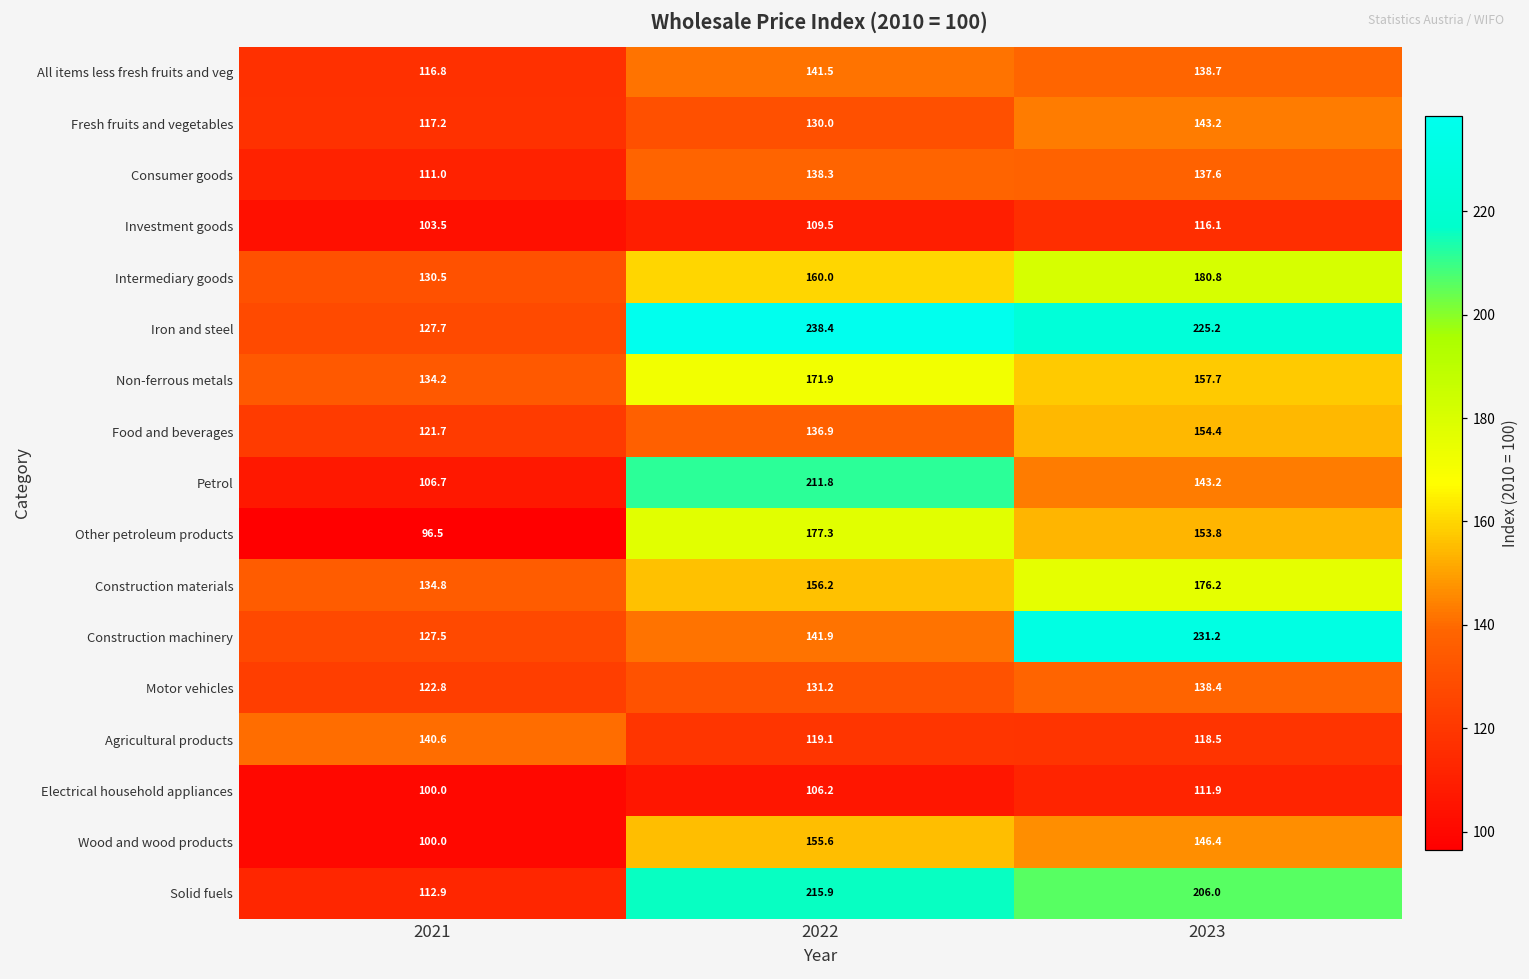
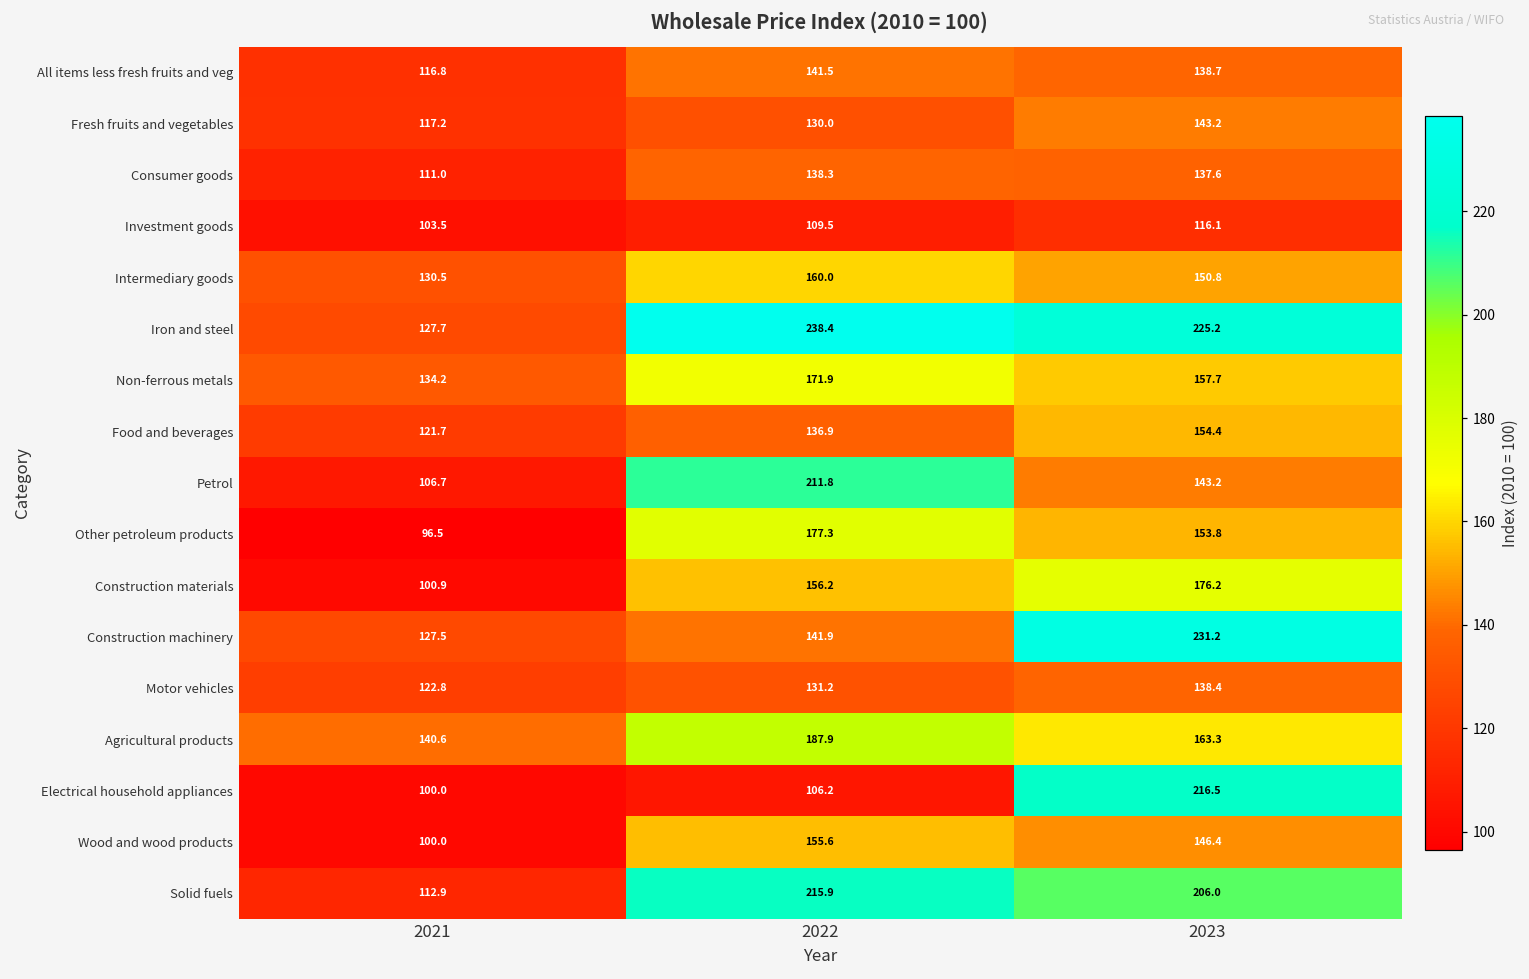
  {
    "All items less fresh fruits and veg": {
      "2021": 116.8,
      "2022": 141.5,
      "2023": 138.7
    },
    "Fresh fruits and vegetables": {
      "2021": 117.2,
      "2022": 130.0,
      "2023": 143.2
    },
    "Consumer goods": {
      "2021": 111.0,
      "2022": 138.3,
      "2023": 137.6
    },
    "Investment goods": {
      "2021": 103.5,
      "2022": 109.5,
      "2023": 116.1
    },
    "Intermediary goods": {
      "2021": 130.5,
      "2022": 160.0,
-     "2023": 180.8
+     "2023": 150.8
    },
    "Iron and steel": {
      "2021": 127.7,
      "2022": 238.4,
      "2023": 225.2
    },
    "Non-ferrous metals": {
      "2021": 134.2,
      "2022": 171.9,
      "2023": 157.7
    },
    "Food and beverages": {
      "2021": 121.7,
      "2022": 136.9,
      "2023": 154.4
    },
    "Petrol": {
      "2021": 106.7,
      "2022": 211.8,
      "2023": 143.2
    },
    "Other petroleum products": {
      "2021": 96.5,
      "2022": 177.3,
      "2023": 153.8
    },
    "Construction materials": {
-     "2021": 134.8,
+     "2021": 100.9,
      "2022": 156.2,
      "2023": 176.2
    },
    "Construction machinery": {
      "2021": 127.5,
      "2022": 141.9,
      "2023": 231.2
    },
    "Motor vehicles": {
      "2021": 122.8,
      "2022": 131.2,
      "2023": 138.4
    },
    "Agricultural products": {
      "2021": 140.6,
-     "2022": 119.1,
-     "2023": 118.5
+     "2022": 187.9,
+     "2023": 163.3
    },
    "Electrical household appliances": {
      "2021": 100.0,
      "2022": 106.2,
-     "2023": 111.9
+     "2023": 216.5
    },
    "Wood and wood products": {
      "2021": 100.0,
      "2022": 155.6,
      "2023": 146.4
    },
    "Solid fuels": {
      "2021": 112.9,
      "2022": 215.9,
      "2023": 206.0
    }
  }
